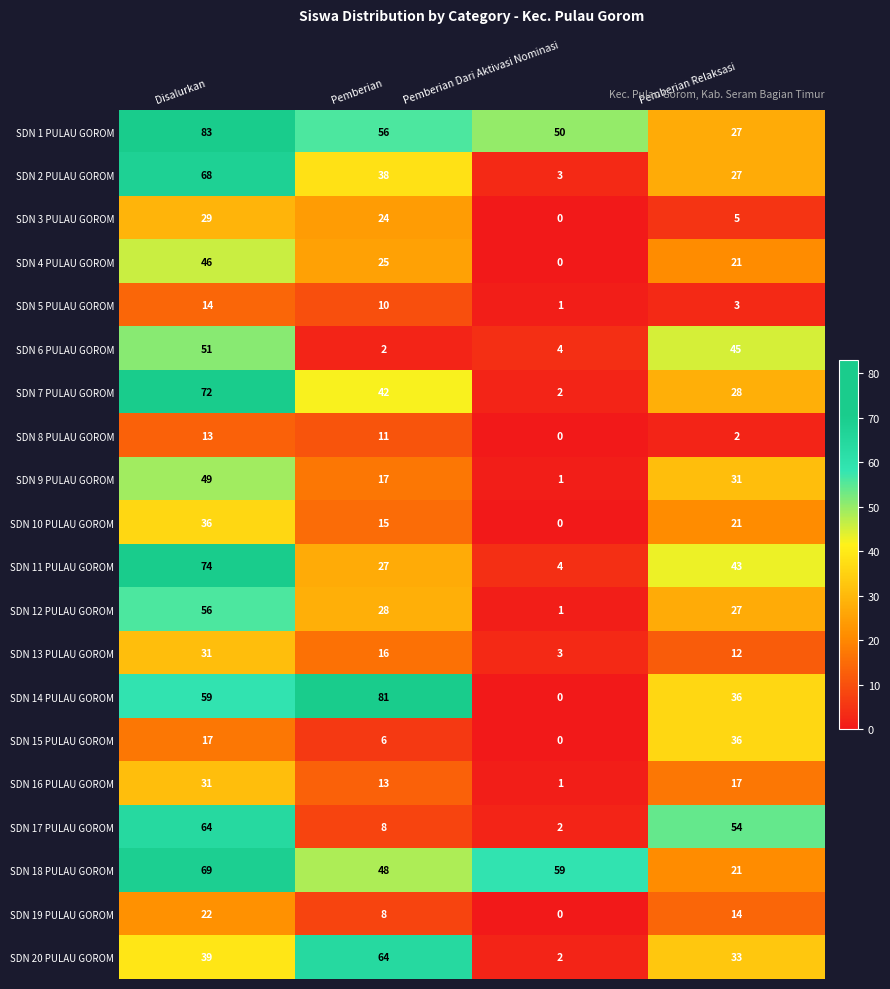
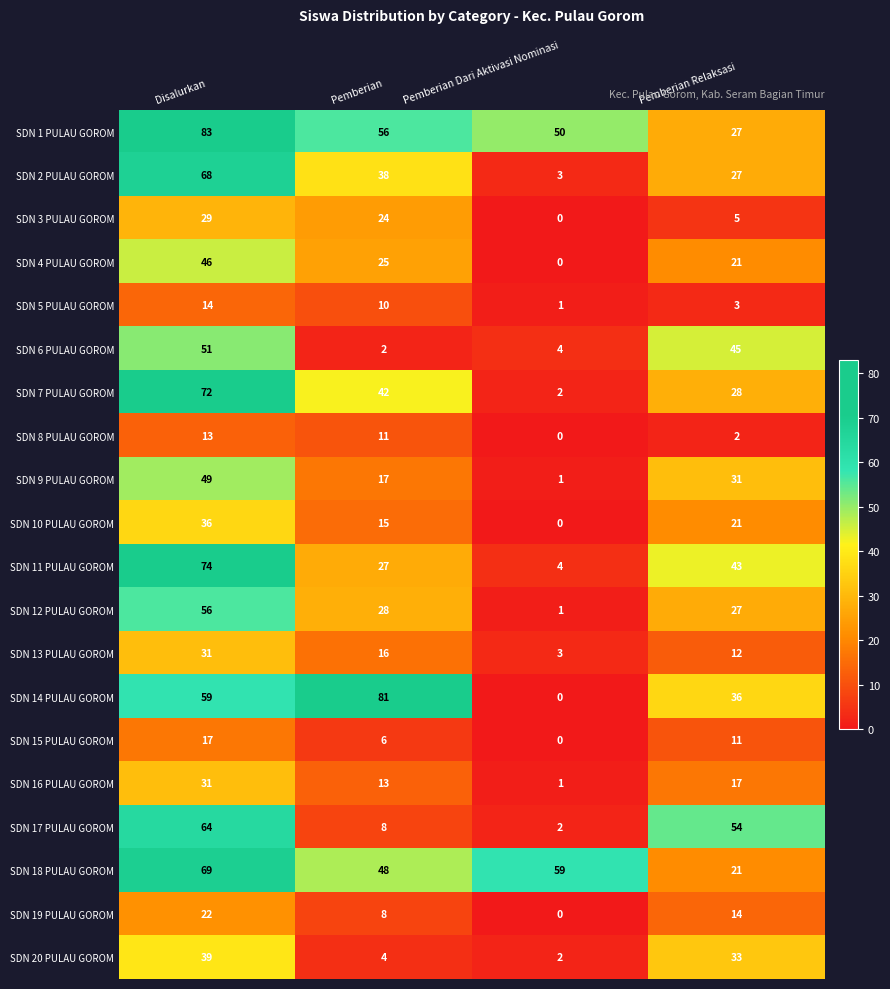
  {
    "SDN 1 PULAU GOROM": {
      "Disalurkan": 83,
      "Pemberian": 56,
      "Pemberian Dari Aktivasi Nominasi": 50,
      "Pemberian Relaksasi": 27
    },
    "SDN 2 PULAU GOROM": {
      "Disalurkan": 68,
      "Pemberian": 38,
      "Pemberian Dari Aktivasi Nominasi": 3,
      "Pemberian Relaksasi": 27
    },
    "SDN 3 PULAU GOROM": {
      "Disalurkan": 29,
      "Pemberian": 24,
      "Pemberian Dari Aktivasi Nominasi": 0,
      "Pemberian Relaksasi": 5
    },
    "SDN 4 PULAU GOROM": {
      "Disalurkan": 46,
      "Pemberian": 25,
      "Pemberian Dari Aktivasi Nominasi": 0,
      "Pemberian Relaksasi": 21
    },
    "SDN 5 PULAU GOROM": {
      "Disalurkan": 14,
      "Pemberian": 10,
      "Pemberian Dari Aktivasi Nominasi": 1,
      "Pemberian Relaksasi": 3
    },
    "SDN 6 PULAU GOROM": {
      "Disalurkan": 51,
      "Pemberian": 2,
      "Pemberian Dari Aktivasi Nominasi": 4,
      "Pemberian Relaksasi": 45
    },
    "SDN 7 PULAU GOROM": {
      "Disalurkan": 72,
      "Pemberian": 42,
      "Pemberian Dari Aktivasi Nominasi": 2,
      "Pemberian Relaksasi": 28
    },
    "SDN 8 PULAU GOROM": {
      "Disalurkan": 13,
      "Pemberian": 11,
      "Pemberian Dari Aktivasi Nominasi": 0,
      "Pemberian Relaksasi": 2
    },
    "SDN 9 PULAU GOROM": {
      "Disalurkan": 49,
      "Pemberian": 17,
      "Pemberian Dari Aktivasi Nominasi": 1,
      "Pemberian Relaksasi": 31
    },
    "SDN 10 PULAU GOROM": {
      "Disalurkan": 36,
      "Pemberian": 15,
      "Pemberian Dari Aktivasi Nominasi": 0,
      "Pemberian Relaksasi": 21
    },
    "SDN 11 PULAU GOROM": {
      "Disalurkan": 74,
      "Pemberian": 27,
      "Pemberian Dari Aktivasi Nominasi": 4,
      "Pemberian Relaksasi": 43
    },
    "SDN 12 PULAU GOROM": {
      "Disalurkan": 56,
      "Pemberian": 28,
      "Pemberian Dari Aktivasi Nominasi": 1,
      "Pemberian Relaksasi": 27
    },
    "SDN 13 PULAU GOROM": {
      "Disalurkan": 31,
      "Pemberian": 16,
      "Pemberian Dari Aktivasi Nominasi": 3,
      "Pemberian Relaksasi": 12
    },
    "SDN 14 PULAU GOROM": {
      "Disalurkan": 59,
      "Pemberian": 81,
      "Pemberian Dari Aktivasi Nominasi": 0,
      "Pemberian Relaksasi": 36
    },
    "SDN 15 PULAU GOROM": {
      "Disalurkan": 17,
      "Pemberian": 6,
      "Pemberian Dari Aktivasi Nominasi": 0,
-     "Pemberian Relaksasi": 36
+     "Pemberian Relaksasi": 11
    },
    "SDN 16 PULAU GOROM": {
      "Disalurkan": 31,
      "Pemberian": 13,
      "Pemberian Dari Aktivasi Nominasi": 1,
      "Pemberian Relaksasi": 17
    },
    "SDN 17 PULAU GOROM": {
      "Disalurkan": 64,
      "Pemberian": 8,
      "Pemberian Dari Aktivasi Nominasi": 2,
      "Pemberian Relaksasi": 54
    },
    "SDN 18 PULAU GOROM": {
      "Disalurkan": 69,
      "Pemberian": 48,
      "Pemberian Dari Aktivasi Nominasi": 59,
      "Pemberian Relaksasi": 21
    },
    "SDN 19 PULAU GOROM": {
      "Disalurkan": 22,
      "Pemberian": 8,
      "Pemberian Dari Aktivasi Nominasi": 0,
      "Pemberian Relaksasi": 14
    },
    "SDN 20 PULAU GOROM": {
      "Disalurkan": 39,
-     "Pemberian": 64,
+     "Pemberian": 4,
      "Pemberian Dari Aktivasi Nominasi": 2,
      "Pemberian Relaksasi": 33
    }
  }
